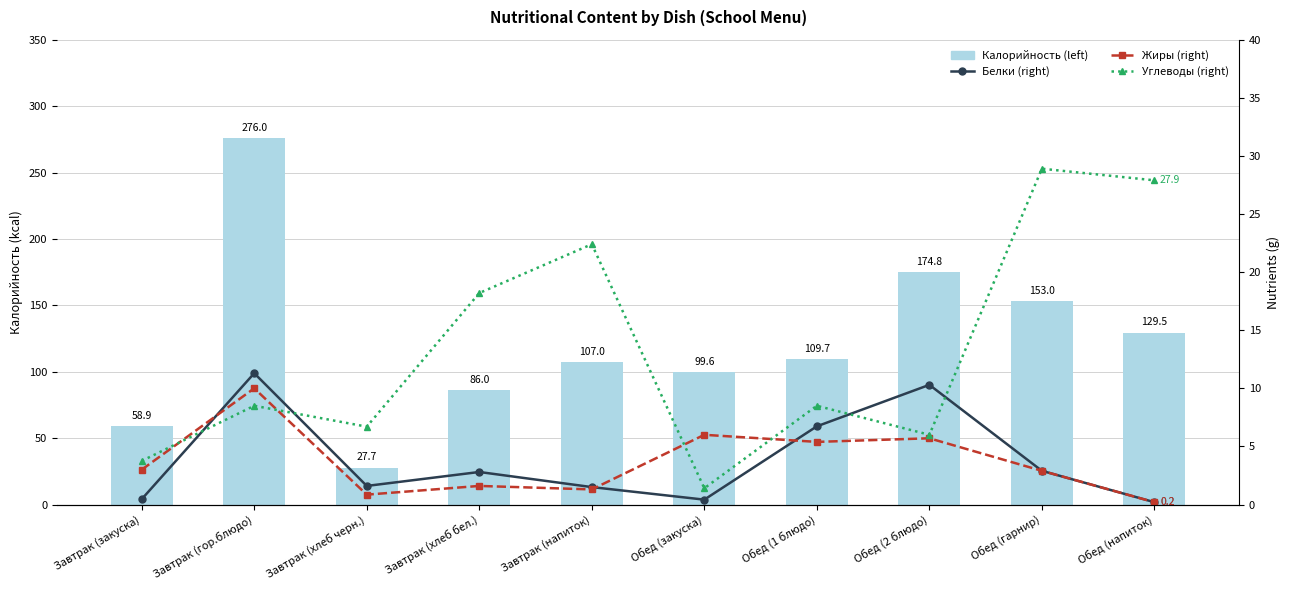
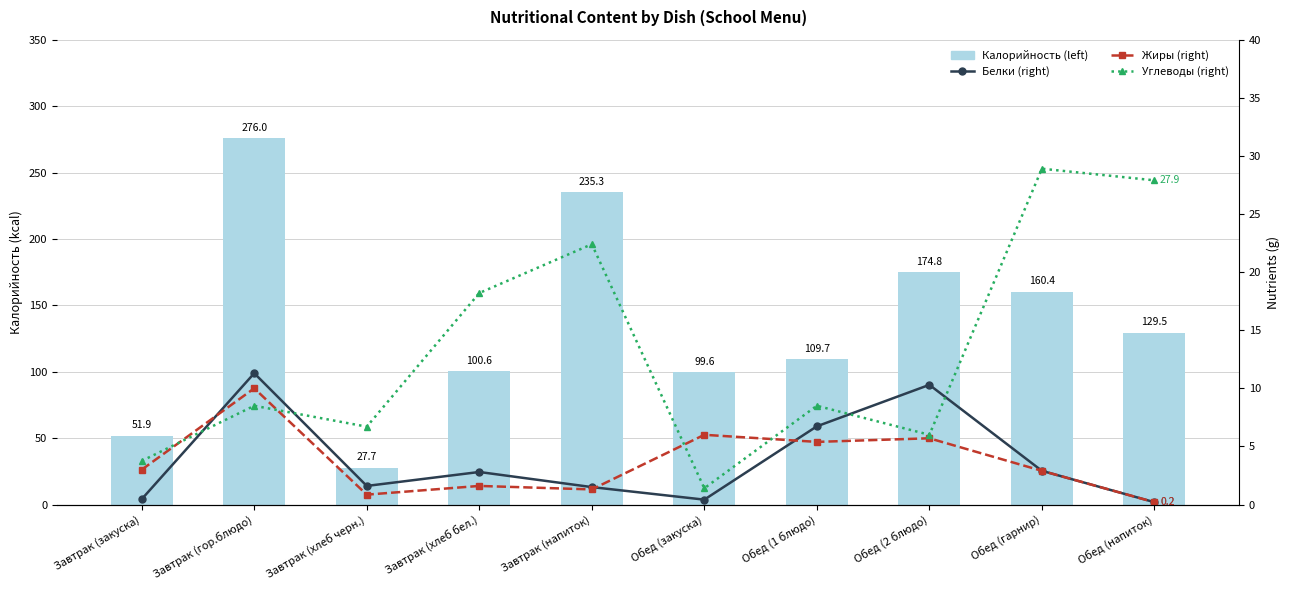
  {
    "Калорийность (left)": {
-     "Завтрак (закуска)": 58.9,
+     "Завтрак (закуска)": 51.9,
      "Завтрак (гор.блюдо)": 276.0,
      "Завтрак (хлеб черн.)": 27.7,
-     "Завтрак (хлеб бел.)": 86.0,
-     "Завтрак (напиток)": 107.0,
+     "Завтрак (хлеб бел.)": 100.6,
+     "Завтрак (напиток)": 235.3,
      "Обед (закуска)": 99.6,
      "Обед (1 блюдо)": 109.7,
      "Обед (2 блюдо)": 174.8,
-     "Обед (гарнир)": 153.0,
+     "Обед (гарнир)": 160.4,
      "Обед (напиток)": 129.5
    },
    "Углеводы (right)": {
      "Обед (напиток)": 27.9
    }
  }
